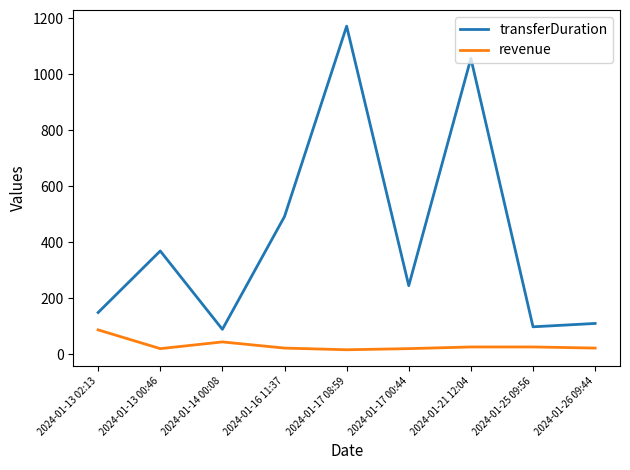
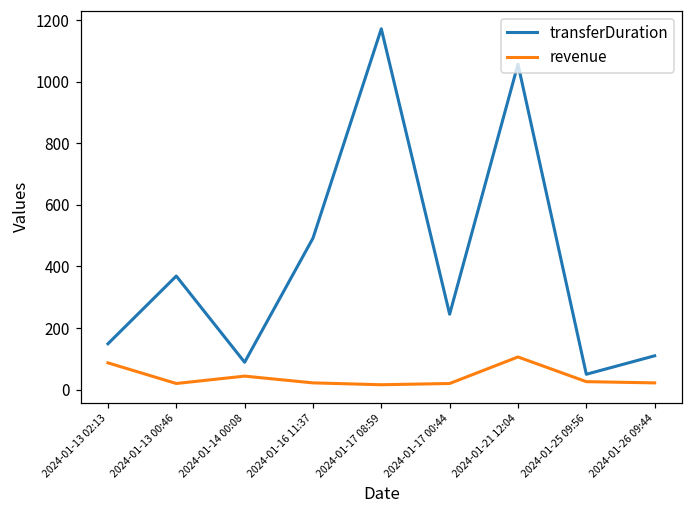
  {
    "transferDuration": {
      "2024-01-13 02:13": 150,
      "2024-01-13 00:46": 370,
      "2024-01-14 00:08": 90,
      "2024-01-16 11:37": 490,
      "2024-01-17 08:59": 1170,
      "2024-01-17 00:44": 250,
-     "2024-01-25 09:56": 100,
+     "2024-01-25 09:56": 50,
      "2024-01-26 09:44": 110
    },
    "revenue": {
      "2024-01-13 02:13": 90,
      "2024-01-13 00:46": 20,
      "2024-01-14 00:08": 40,
      "2024-01-16 11:37": 20,
      "2024-01-17 08:59": 20,
      "2024-01-17 00:44": 20,
-     "2024-01-21 12:04": 30,
+     "2024-01-21 12:04": 110,
      "2024-01-25 09:56": 30,
      "2024-01-26 09:44": 20
    }
  }
